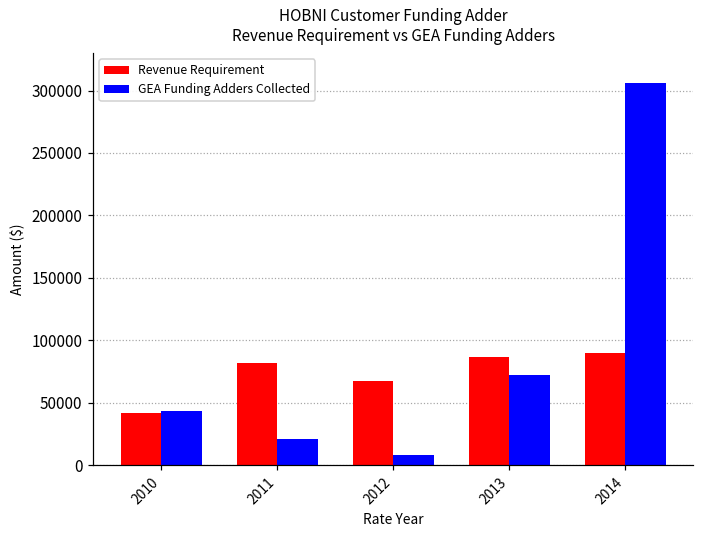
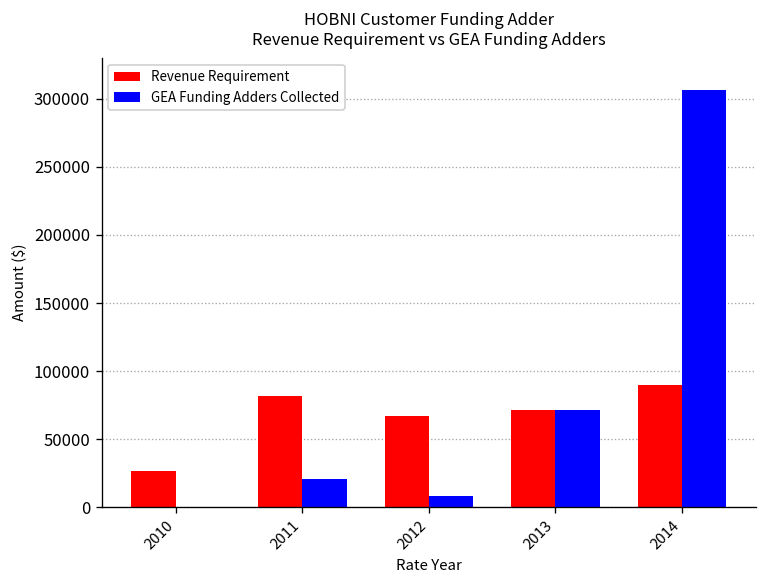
  {
    "Revenue Requirement": {
-     "2010": 42000,
+     "2010": 27000,
      "2011": 82000,
      "2012": 67000,
-     "2013": 87000,
+     "2013": 72000,
      "2014": 90000
    },
    "GEA Funding Adders Collected": {
-     "2010": 43000,
+     "2010": 0,
      "2011": 21000,
      "2012": 8000,
      "2013": 72000,
      "2014": 306000
    }
  }
